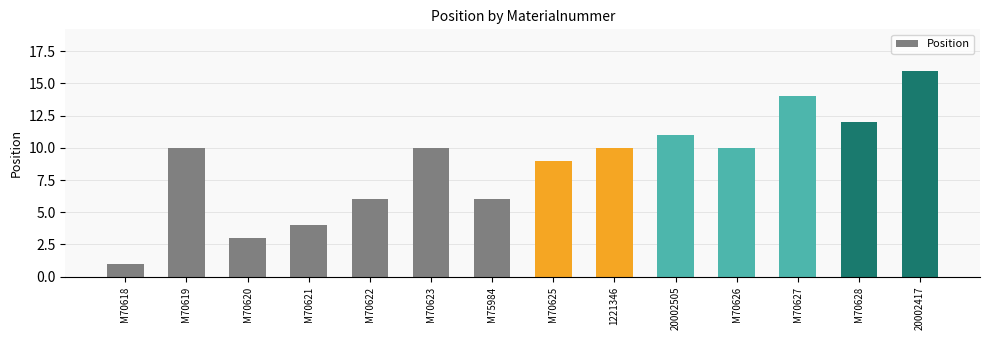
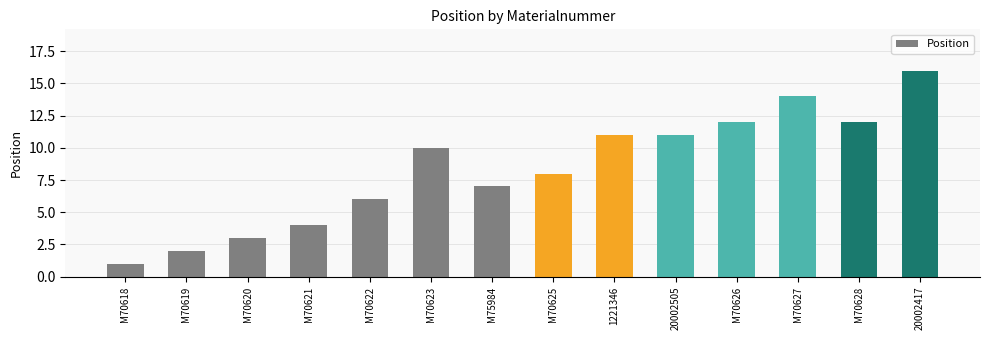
  {
    "M70618": 1,
-   "M70619": 10,
+   "M70619": 2,
    "M70620": 3,
    "M70621": 4,
    "M70622": 6,
    "M70623": 10,
-   "M75984": 6,
-   "M70625": 9,
-   "1221346": 10,
+   "M75984": 7,
+   "M70625": 8,
+   "1221346": 11,
    "20002505": 11,
-   "M70626": 10,
+   "M70626": 12,
    "M70627": 14,
    "M70628": 12,
    "20002417": 16
  }
